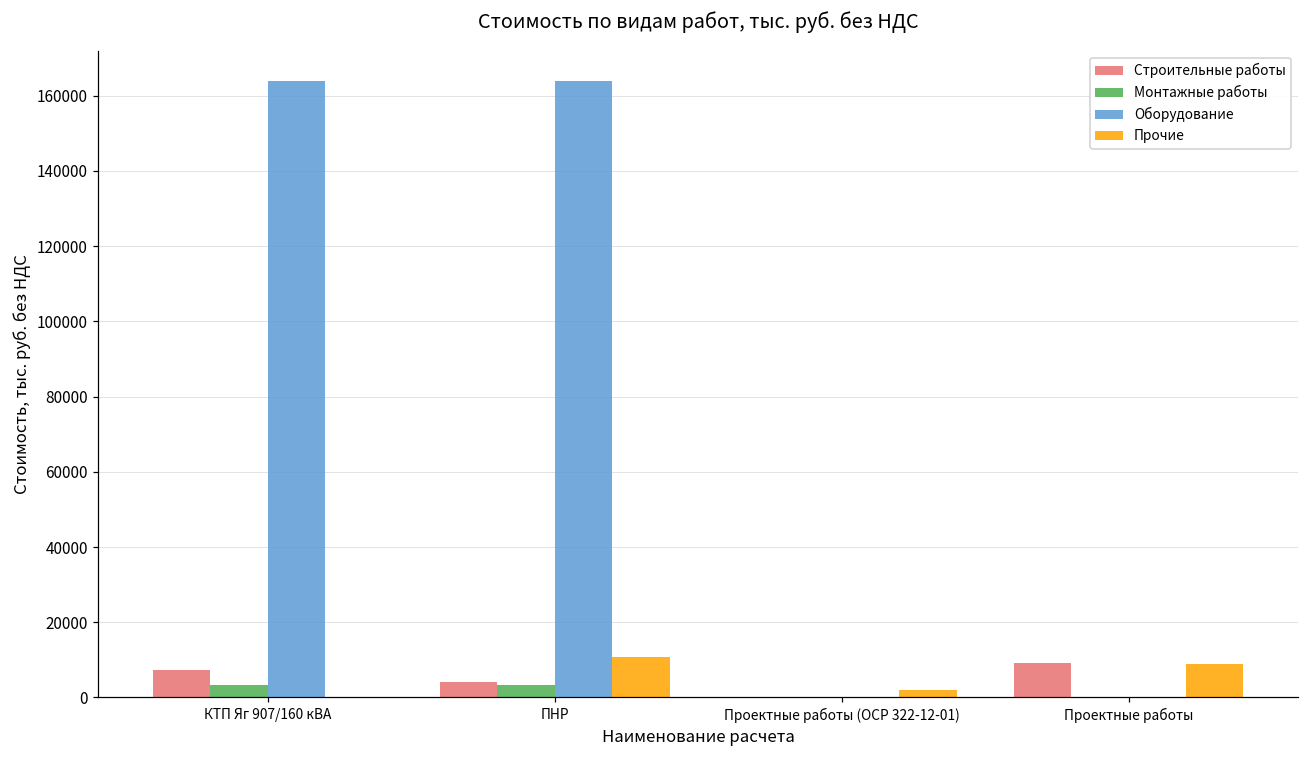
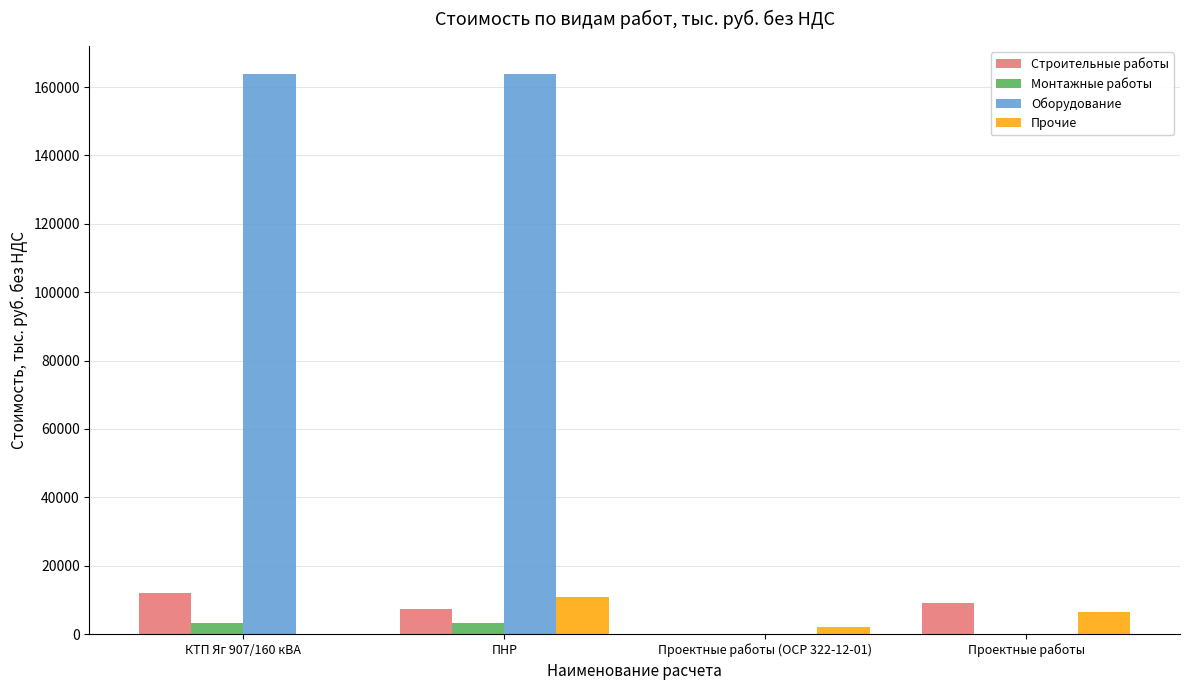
  {
    "Строительные работы": {
-     "КТП Яг 907/160 кВА": 7000,
-     "ПНР": 4000,
+     "КТП Яг 907/160 кВА": 12000,
+     "ПНР": 7000,
      "Проектные работы (ОСР 322-12-01)": 0,
      "Проектные работы": 9000
    },
    "Монтажные работы": {
      "КТП Яг 907/160 кВА": 3000,
      "ПНР": 3000,
      "Проектные работы (ОСР 322-12-01)": 0,
      "Проектные работы": 0
    },
    "Оборудование": {
      "КТП Яг 907/160 кВА": 164000,
      "ПНР": 164000,
      "Проектные работы (ОСР 322-12-01)": 0,
      "Проектные работы": 0
    },
    "Прочие": {
      "КТП Яг 907/160 кВА": 0,
      "ПНР": 11000,
      "Проектные работы (ОСР 322-12-01)": 2000,
-     "Проектные работы": 9000
+     "Проектные работы": 6000
    }
  }
